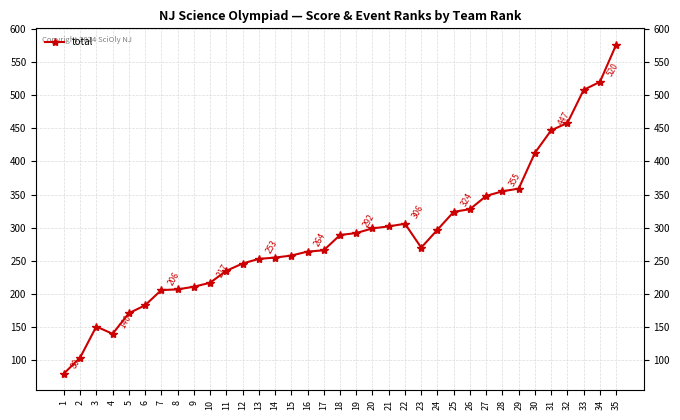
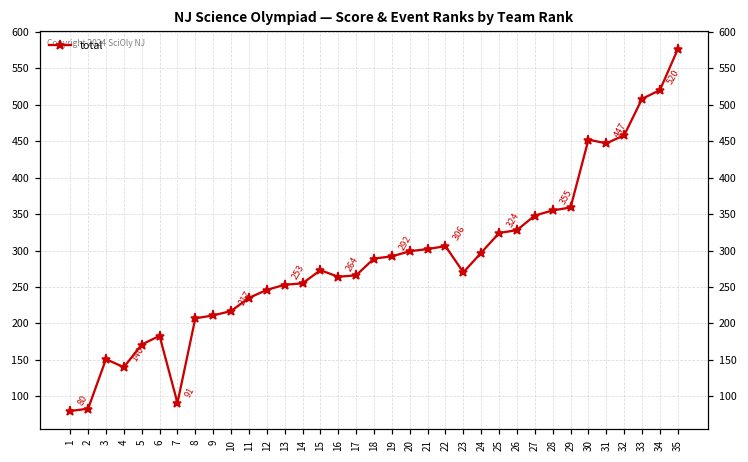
  {
-   "2": 100,
-   "7": 206,
+   "2": 80,
+   "7": 91,
    "13": 253,
-   "15": 260,
+   "15": 270,
    "16": 264,
    "22": 306,
-   "30": 410,
+   "30": 450,
    "34": 520
  }
